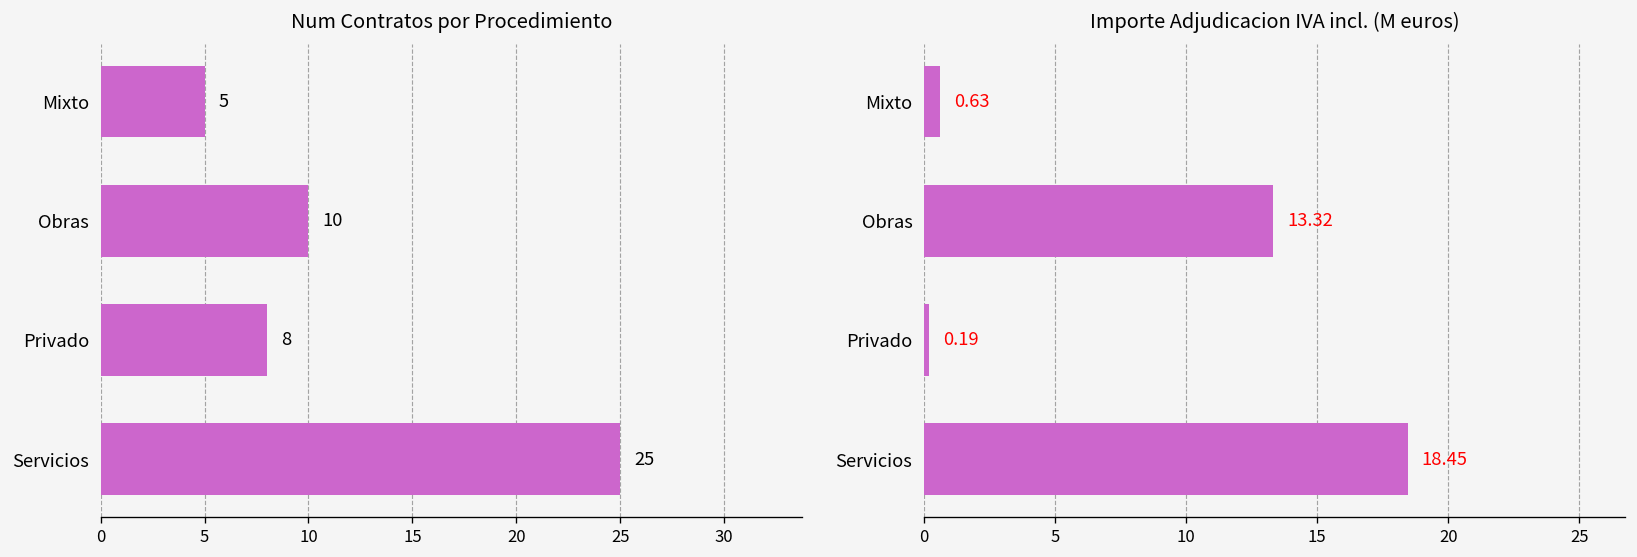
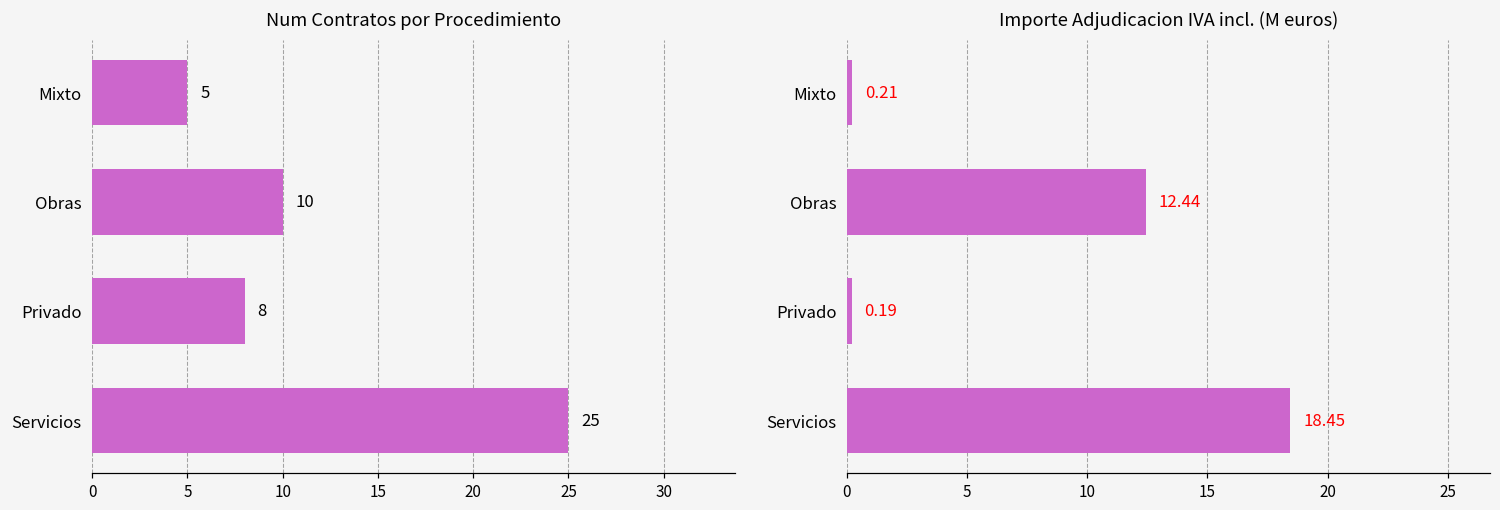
  {
    "Num Contratos por Procedimiento": {
      "Mixto": 5,
      "Obras": 10,
      "Privado": 8,
      "Servicios": 25
    },
    "Importe Adjudicacion IVA incl. (M euros)": {
-     "Mixto": 0.63,
-     "Obras": 13.32,
+     "Mixto": 0.21,
+     "Obras": 12.44,
      "Privado": 0.19,
      "Servicios": 18.45
    }
  }
